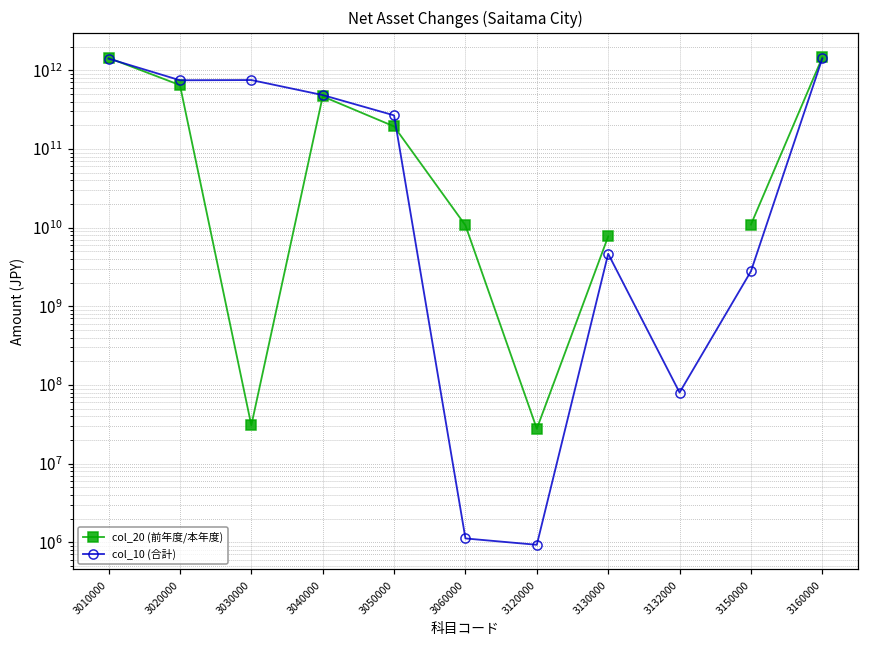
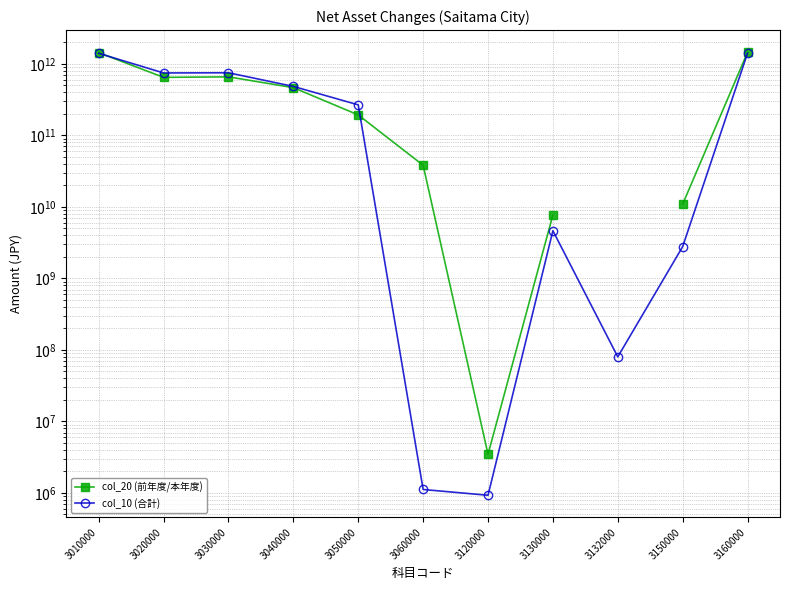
  {
    "col_20 (前年度/本年度)": {
      "3020000": 600000000000,
-     "3030000": 31000000,
+     "3030000": 700000000000,
      "3050000": 190000000000,
-     "3060000": 11000000000,
-     "3120000": 28000000,
+     "3060000": 40000000000,
+     "3120000": 3000000,
      "3130000": 8000000000,
      "3150000": 11000000000
    },
    "col_10 (合計)": {
      "3020000": 700000000000,
      "3030000": 800000000000,
      "3050000": 270000000000,
      "3060000": 1100000,
      "3120000": 900000,
      "3130000": 5000000000,
      "3132000": 80000000,
      "3150000": 2800000000
    }
  }
